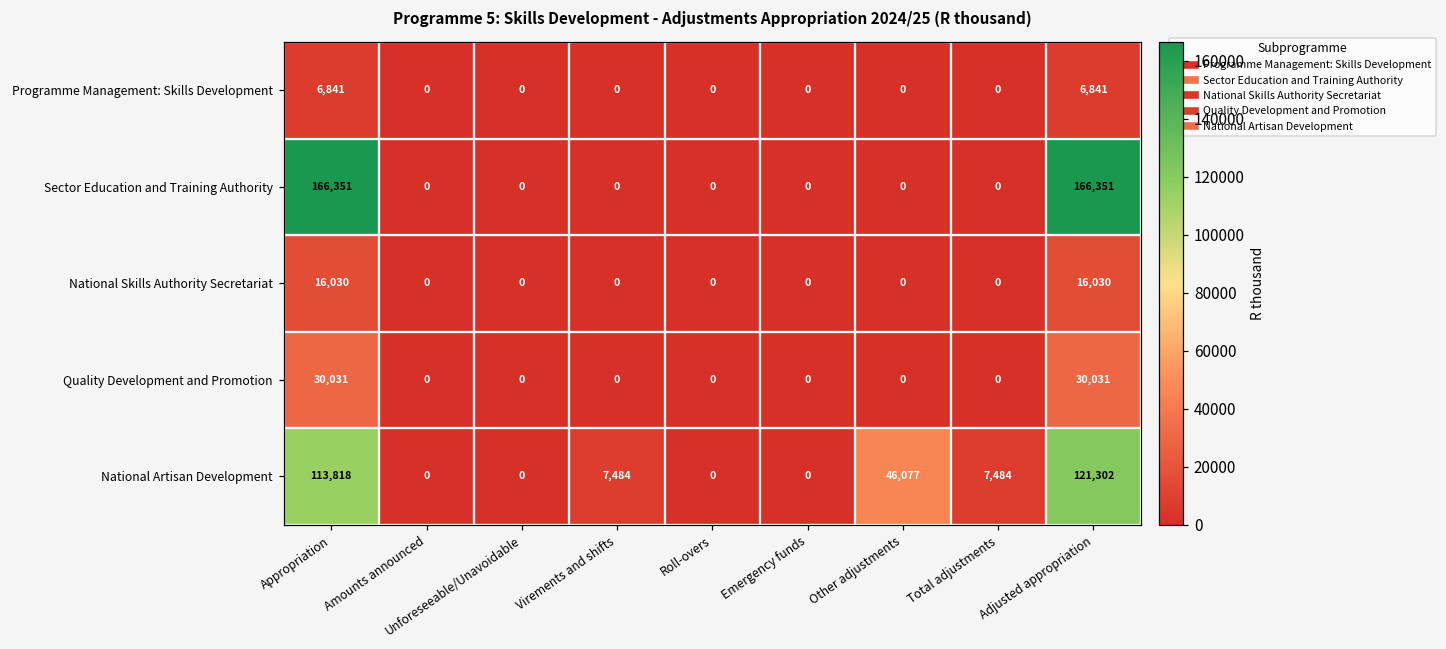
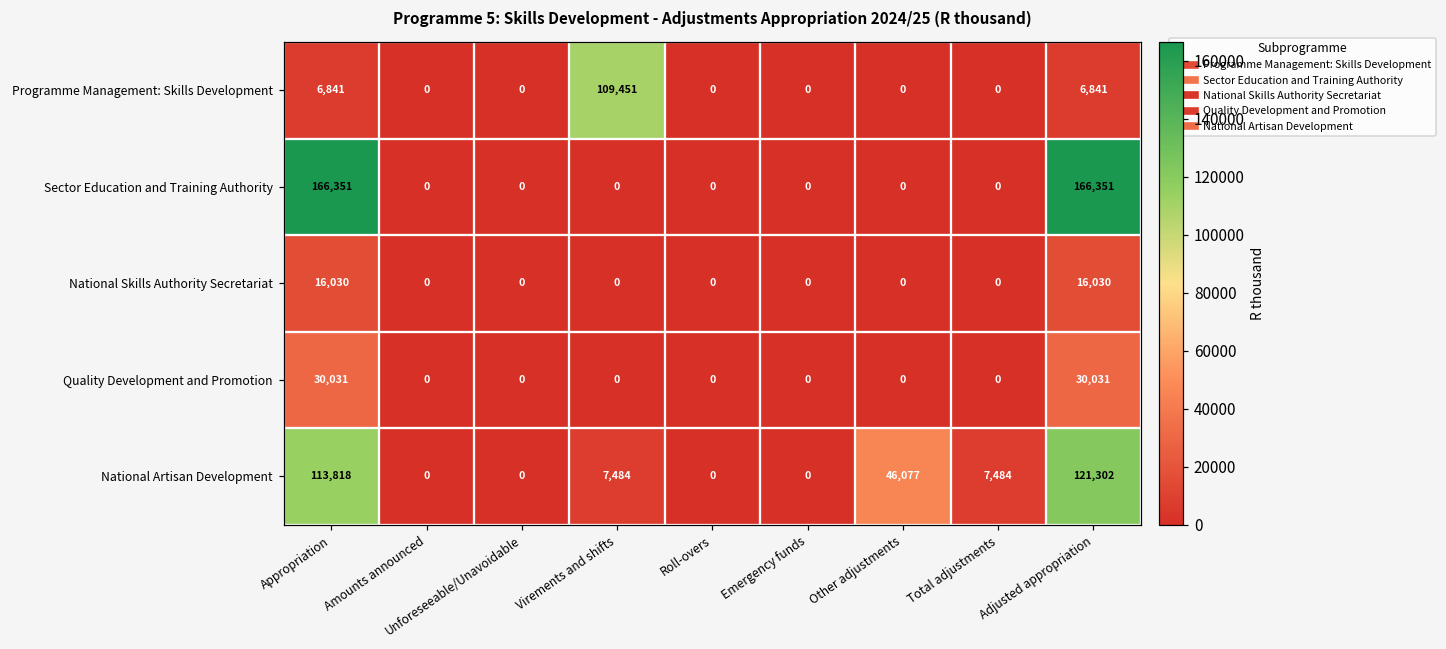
  {
    "Programme Management: Skills Development": {
      "Appropriation": "6,841",
      "Amounts announced": "0",
      "Unforeseeable/Unavoidable": "0",
-     "Virements and shifts": "0",
+     "Virements and shifts": "109,451",
      "Roll-overs": "0",
      "Emergency funds": "0",
      "Other adjustments": "0",
      "Total adjustments": "0",
      "Adjusted appropriation": "6,841"
    },
    "Sector Education and Training Authority": {
      "Appropriation": "166,351",
      "Amounts announced": "0",
      "Unforeseeable/Unavoidable": "0",
      "Virements and shifts": "0",
      "Roll-overs": "0",
      "Emergency funds": "0",
      "Other adjustments": "0",
      "Total adjustments": "0",
      "Adjusted appropriation": "166,351"
    },
    "National Skills Authority Secretariat": {
      "Appropriation": "16,030",
      "Amounts announced": "0",
      "Unforeseeable/Unavoidable": "0",
      "Virements and shifts": "0",
      "Roll-overs": "0",
      "Emergency funds": "0",
      "Other adjustments": "0",
      "Total adjustments": "0",
      "Adjusted appropriation": "16,030"
    },
    "Quality Development and Promotion": {
      "Appropriation": "30,031",
      "Amounts announced": "0",
      "Unforeseeable/Unavoidable": "0",
      "Virements and shifts": "0",
      "Roll-overs": "0",
      "Emergency funds": "0",
      "Other adjustments": "0",
      "Total adjustments": "0",
      "Adjusted appropriation": "30,031"
    },
    "National Artisan Development": {
      "Appropriation": "113,818",
      "Amounts announced": "0",
      "Unforeseeable/Unavoidable": "0",
      "Virements and shifts": "7,484",
      "Roll-overs": "0",
      "Emergency funds": "0",
      "Other adjustments": "46,077",
      "Total adjustments": "7,484",
      "Adjusted appropriation": "121,302"
    }
  }
